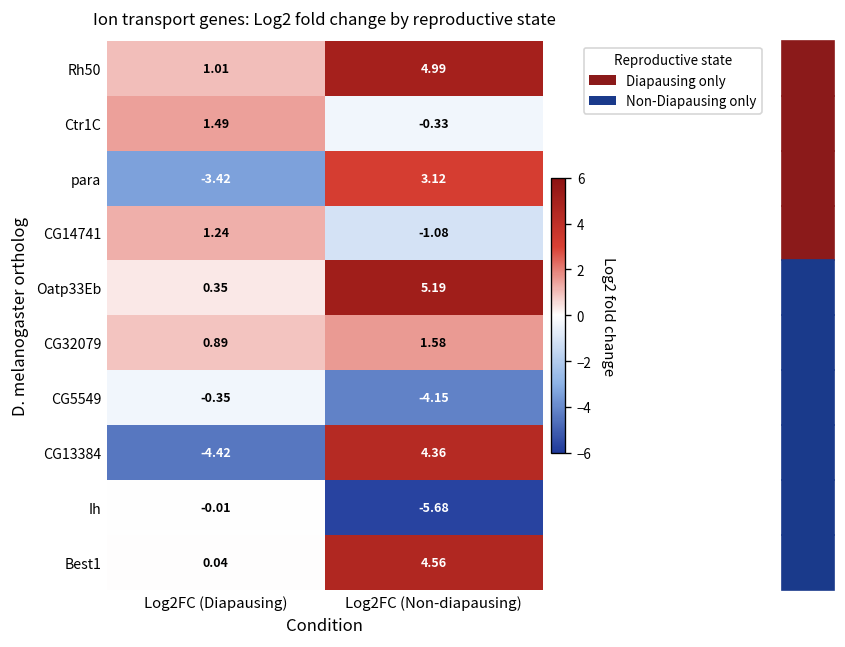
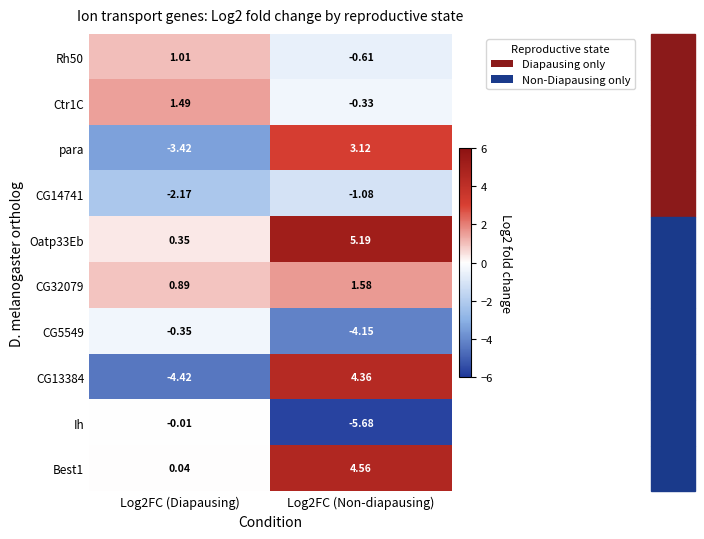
  {
    "Rh50": {
      "Log2FC (Diapausing)": 1.01,
-     "Log2FC (Non-diapausing)": 4.99
+     "Log2FC (Non-diapausing)": -0.61
    },
    "Ctr1C": {
      "Log2FC (Diapausing)": 1.49,
      "Log2FC (Non-diapausing)": -0.33
    },
    "para": {
      "Log2FC (Diapausing)": -3.42,
      "Log2FC (Non-diapausing)": 3.12
    },
    "CG14741": {
-     "Log2FC (Diapausing)": 1.24,
+     "Log2FC (Diapausing)": -2.17,
      "Log2FC (Non-diapausing)": -1.08
    },
    "Oatp33Eb": {
      "Log2FC (Diapausing)": 0.35,
      "Log2FC (Non-diapausing)": 5.19
    },
    "CG32079": {
      "Log2FC (Diapausing)": 0.89,
      "Log2FC (Non-diapausing)": 1.58
    },
    "CG5549": {
      "Log2FC (Diapausing)": -0.35,
      "Log2FC (Non-diapausing)": -4.15
    },
    "CG13384": {
      "Log2FC (Diapausing)": -4.42,
      "Log2FC (Non-diapausing)": 4.36
    },
    "Ih": {
      "Log2FC (Diapausing)": -0.01,
      "Log2FC (Non-diapausing)": -5.68
    },
    "Best1": {
      "Log2FC (Diapausing)": 0.04,
      "Log2FC (Non-diapausing)": 4.56
    }
  }
